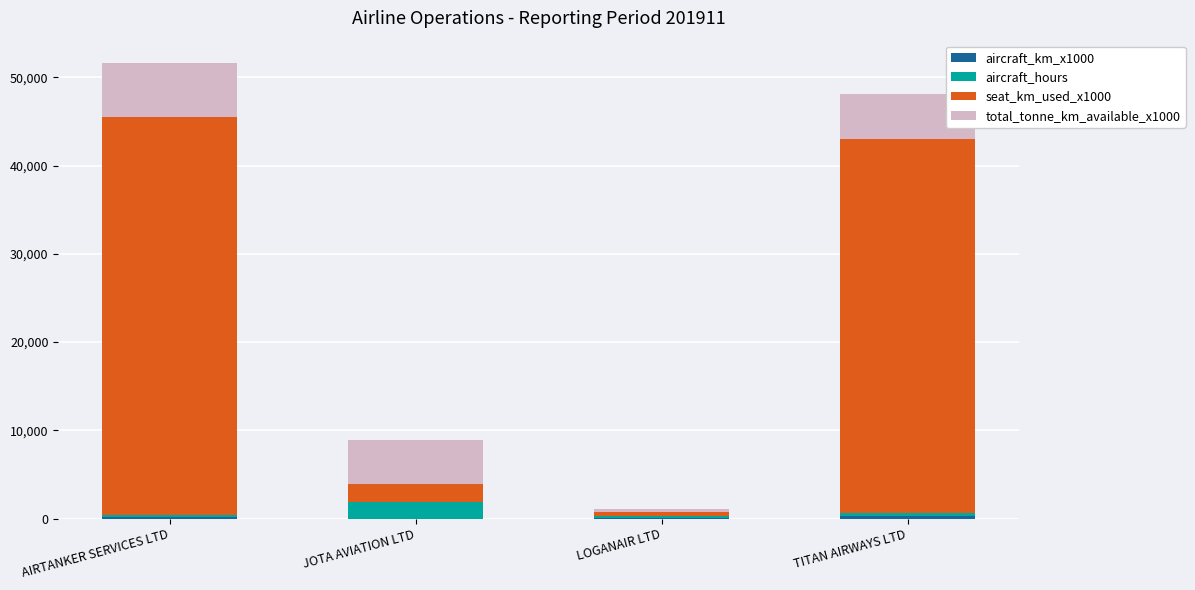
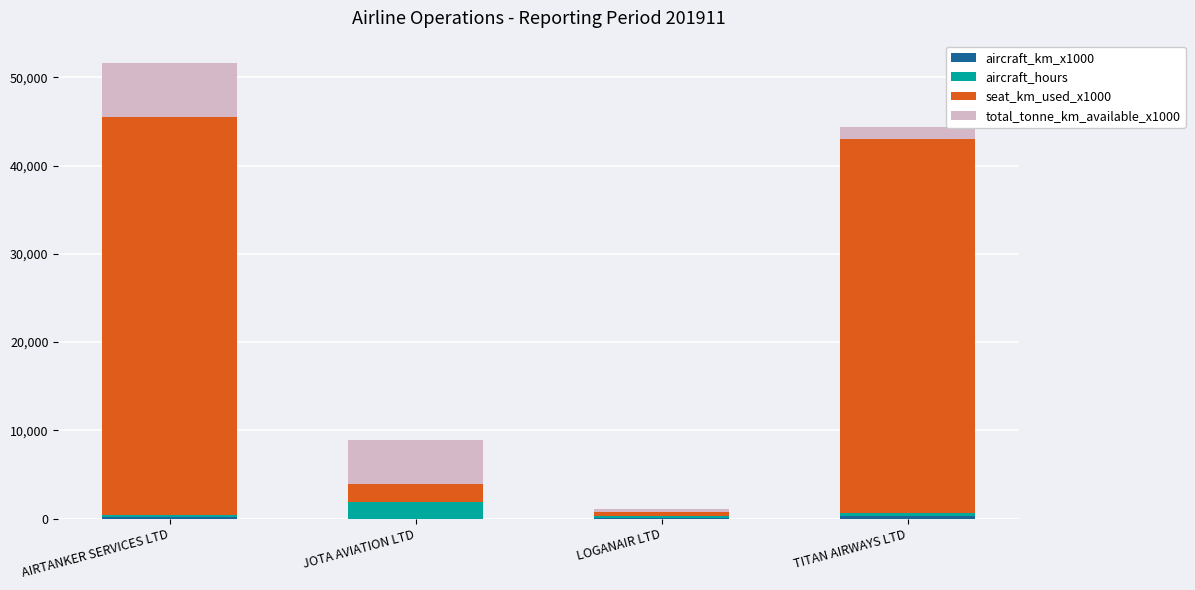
  {
    "aircraft_hours": {
      "JOTA AVIATION LTD": "2,000",
      "TITAN AIRWAYS LTD": "0"
    },
    "seat_km_used_x1000": {
      "AIRTANKER SERVICES LTD": "45,000",
      "JOTA AVIATION LTD": "2,000",
      "LOGANAIR LTD": "1,000",
      "TITAN AIRWAYS LTD": "42,000"
    },
    "total_tonne_km_available_x1000": {
      "AIRTANKER SERVICES LTD": "6,000",
      "JOTA AVIATION LTD": "5,000",
      "LOGANAIR LTD": "0",
-     "TITAN AIRWAYS LTD": "5,000"
+     "TITAN AIRWAYS LTD": "1,000"
    }
  }
